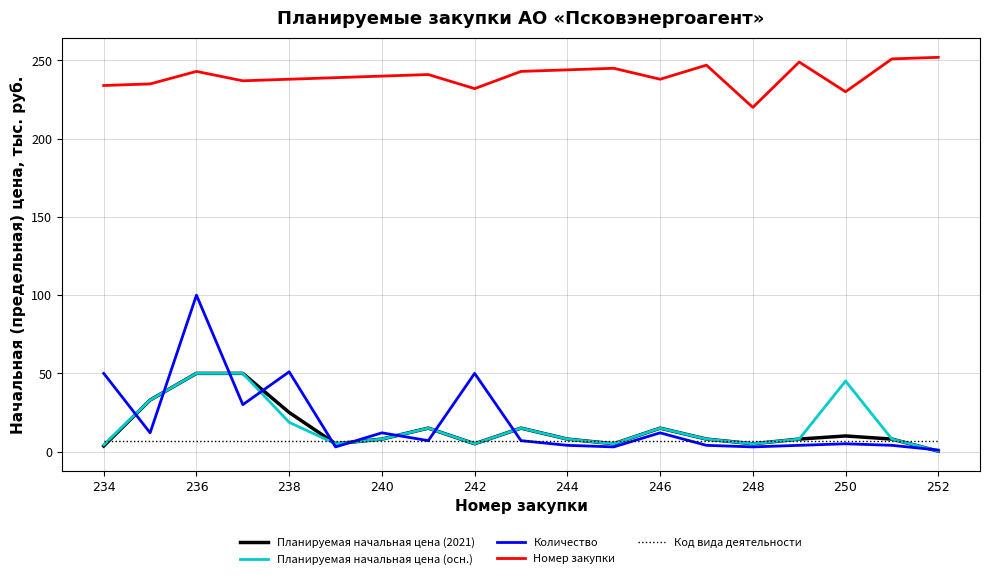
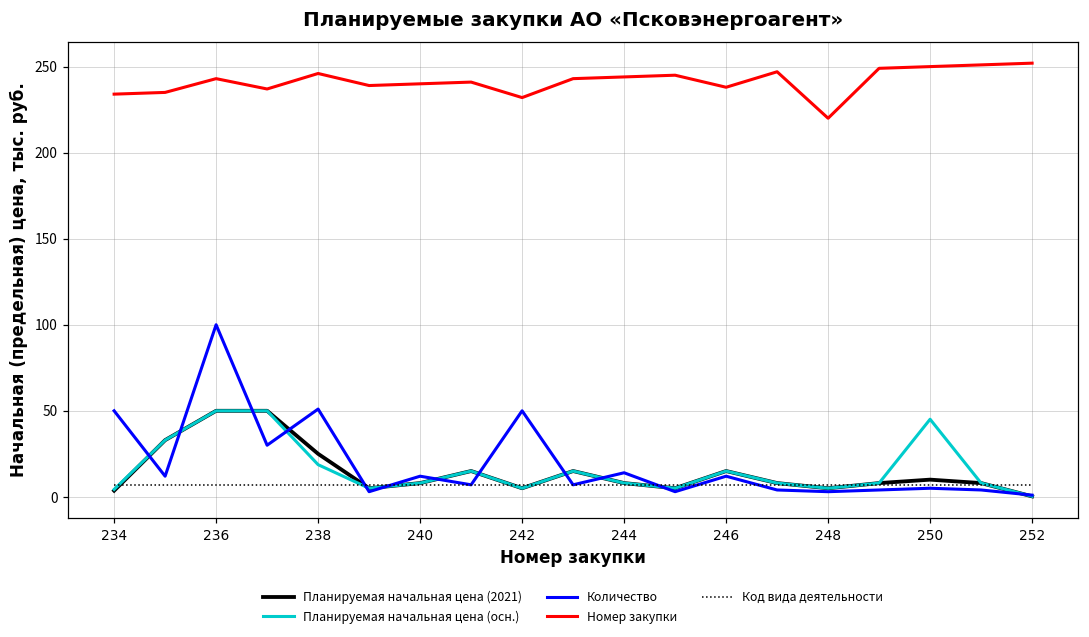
  {
    "Планируемая начальная цена (осн.)": {
      "238": 19,
      "250": 45
    },
    "Количество": {
      "234": 50,
      "236": 100,
      "238": 51,
      "240": 12,
      "242": 50,
-     "244": 4,
+     "244": 14,
      "246": 12,
      "248": 3,
      "250": 5
    },
    "Номер закупки": {
      "234": 234,
      "236": 243,
-     "238": 238,
+     "238": 246,
      "240": 240,
      "242": 232,
      "244": 244,
      "246": 238,
      "248": 220,
-     "250": 230,
+     "250": 250,
      "252": 252
    }
  }
